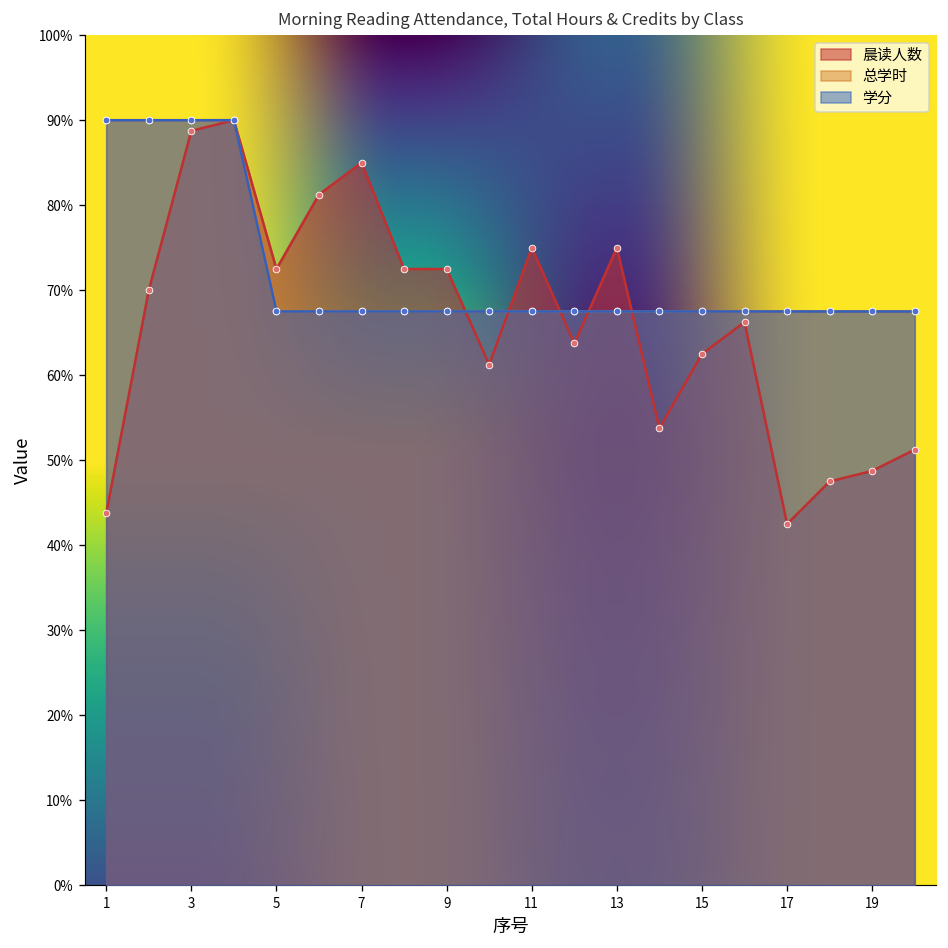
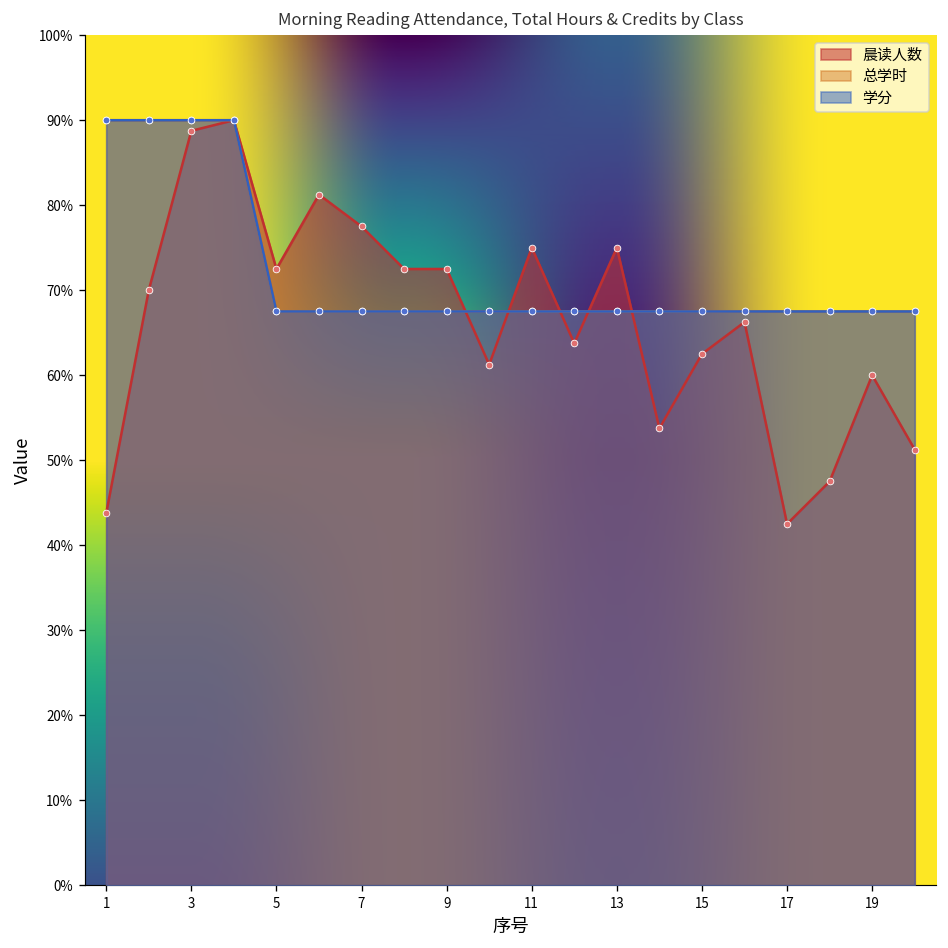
  {
    "晨读人数": {
      "1": "44%",
      "3": "89%",
      "5": "73%",
-     "7": "85%",
+     "7": "78%",
      "9": "73%",
      "11": "75%",
      "13": "75%",
      "15": "63%",
      "17": "43%",
-     "19": "49%"
+     "19": "60%"
    },
    "学分": {
      "1": "90%",
      "3": "90%",
      "5": "68%",
      "7": "68%",
      "9": "68%",
      "11": "68%",
      "13": "68%",
      "15": "68%",
      "17": "68%",
      "19": "68%"
    }
  }
